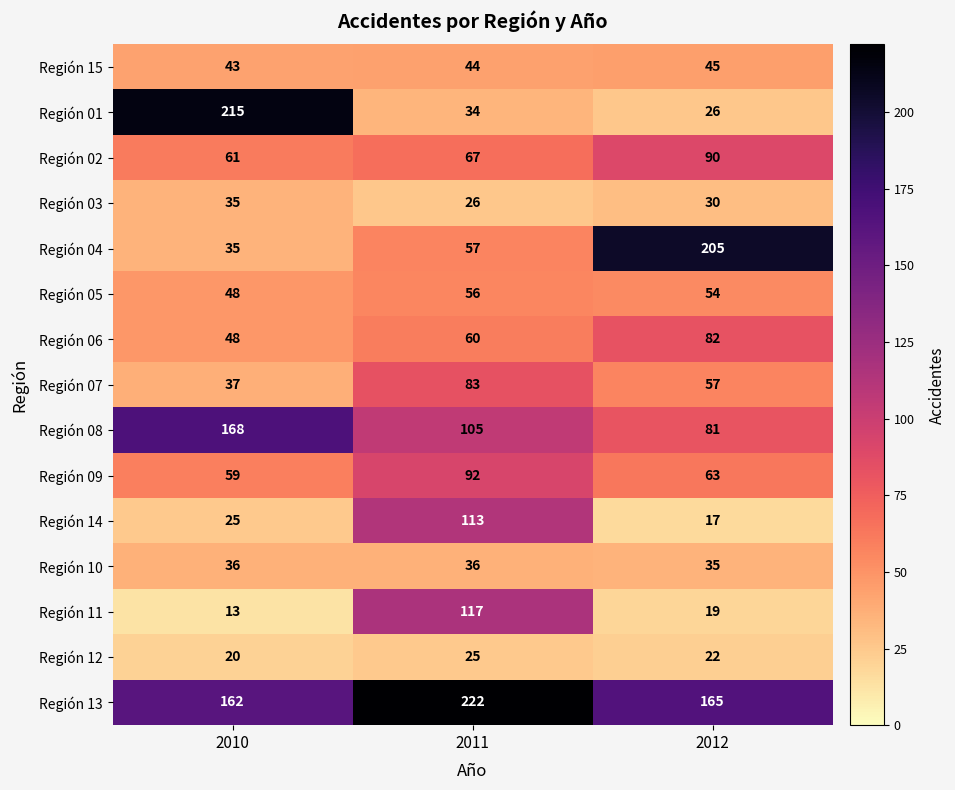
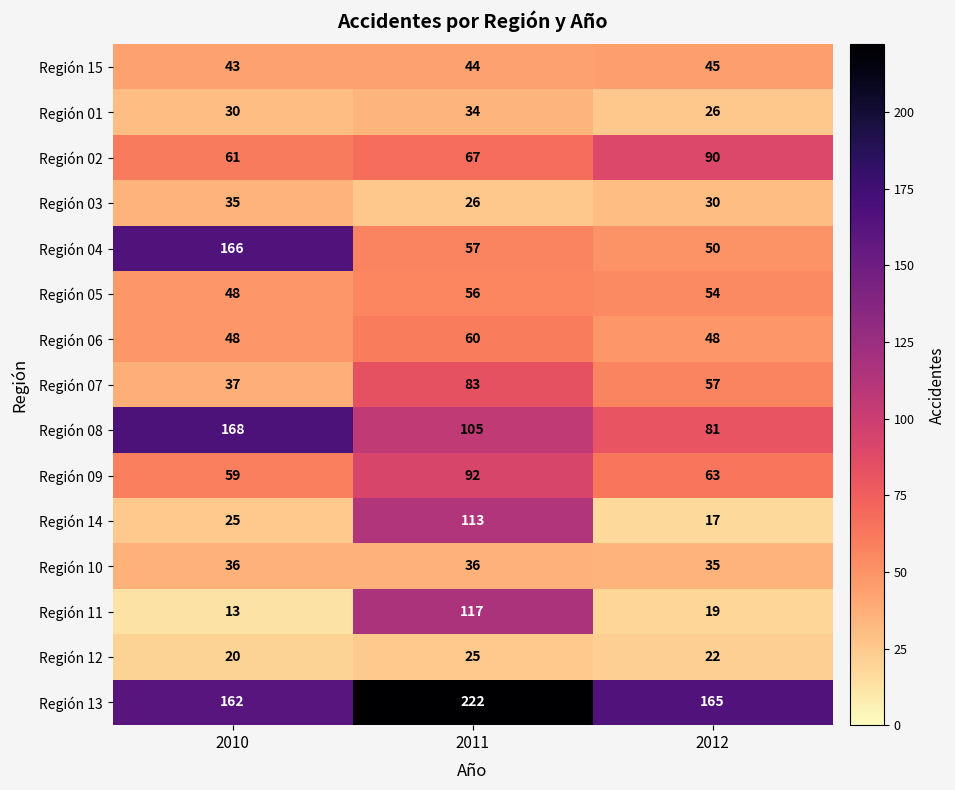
  {
    "Región 15": {
      "2010": 43,
      "2011": 44,
      "2012": 45
    },
    "Región 01": {
-     "2010": 215,
+     "2010": 30,
      "2011": 34,
      "2012": 26
    },
    "Región 02": {
      "2010": 61,
      "2011": 67,
      "2012": 90
    },
    "Región 03": {
      "2010": 35,
      "2011": 26,
      "2012": 30
    },
    "Región 04": {
-     "2010": 35,
+     "2010": 166,
      "2011": 57,
-     "2012": 205
+     "2012": 50
    },
    "Región 05": {
      "2010": 48,
      "2011": 56,
      "2012": 54
    },
    "Región 06": {
      "2010": 48,
      "2011": 60,
-     "2012": 82
+     "2012": 48
    },
    "Región 07": {
      "2010": 37,
      "2011": 83,
      "2012": 57
    },
    "Región 08": {
      "2010": 168,
      "2011": 105,
      "2012": 81
    },
    "Región 09": {
      "2010": 59,
      "2011": 92,
      "2012": 63
    },
    "Región 14": {
      "2010": 25,
      "2011": 113,
      "2012": 17
    },
    "Región 10": {
      "2010": 36,
      "2011": 36,
      "2012": 35
    },
    "Región 11": {
      "2010": 13,
      "2011": 117,
      "2012": 19
    },
    "Región 12": {
      "2010": 20,
      "2011": 25,
      "2012": 22
    },
    "Región 13": {
      "2010": 162,
      "2011": 222,
      "2012": 165
    }
  }
